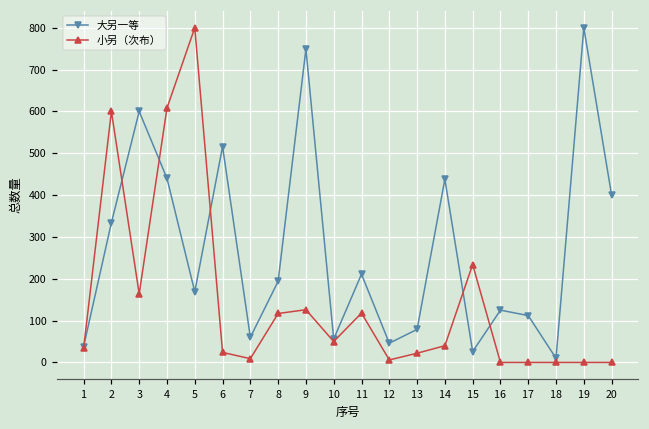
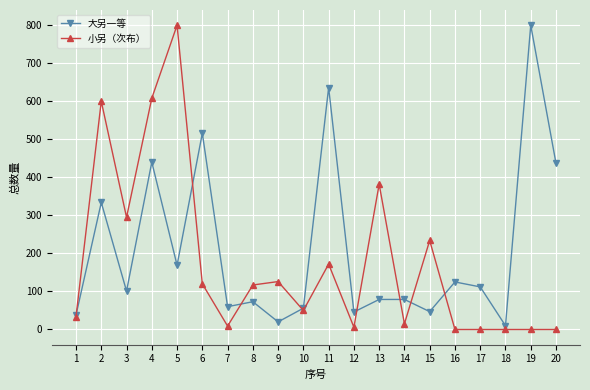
  {
    "大另一等": {
      "2": 330,
-     "3": 600,
+     "3": 100,
      "4": 440,
      "5": 170,
      "6": 520,
      "7": 60,
-     "8": 190,
-     "9": 750,
-     "11": 210,
+     "8": 70,
+     "9": 20,
+     "11": 640,
      "12": 50,
      "13": 80,
-     "14": 440,
-     "15": 30,
+     "14": 80,
+     "15": 50,
      "16": 130,
      "17": 110,
      "18": 10,
      "19": 800,
-     "20": 400
+     "20": 440
    },
    "小另（次布）": {
      "2": 600,
-     "3": 160,
+     "3": 300,
      "4": 610,
      "5": 800,
-     "6": 20,
+     "6": 120,
      "7": 10,
      "8": 120,
      "9": 130,
-     "11": 120,
+     "11": 170,
      "12": 10,
-     "13": 20,
-     "14": 40,
+     "13": 380,
+     "14": 20,
      "15": 230,
      "16": 0,
      "17": 0,
      "18": 0,
      "19": 0,
      "20": 0
    }
  }
